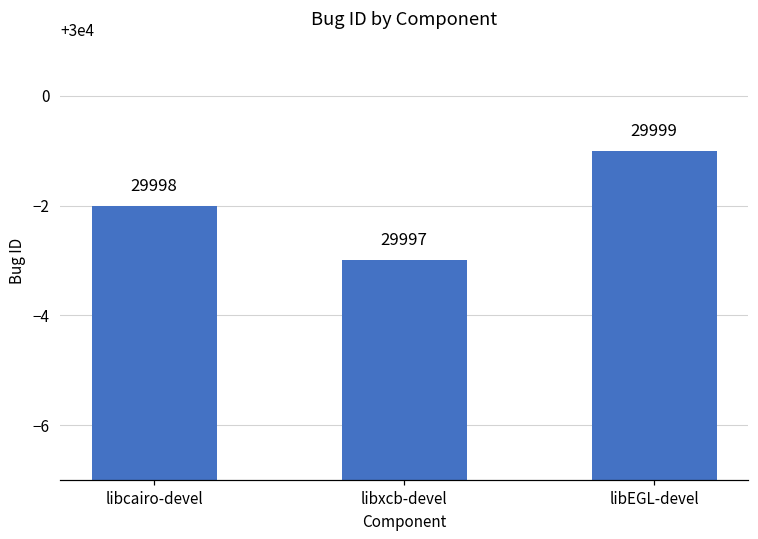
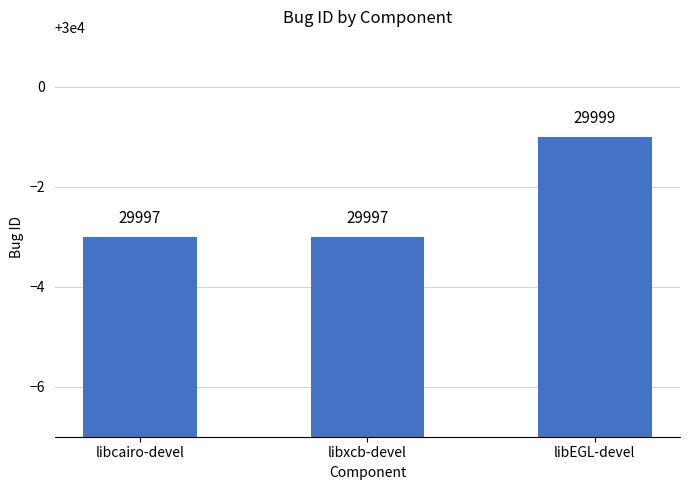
  {
-   "libcairo-devel": 29998,
+   "libcairo-devel": 29997,
    "libxcb-devel": 29997,
    "libEGL-devel": 29999
  }
